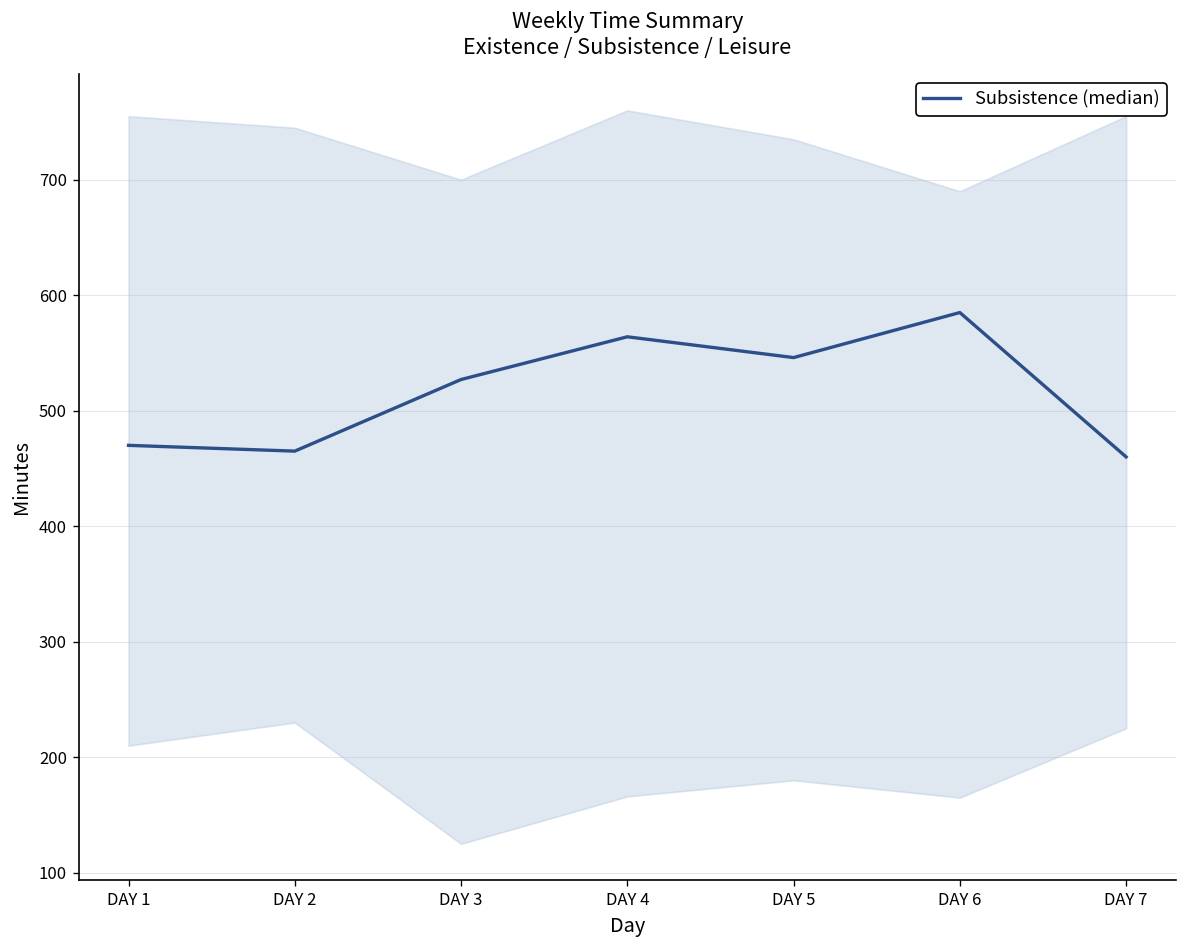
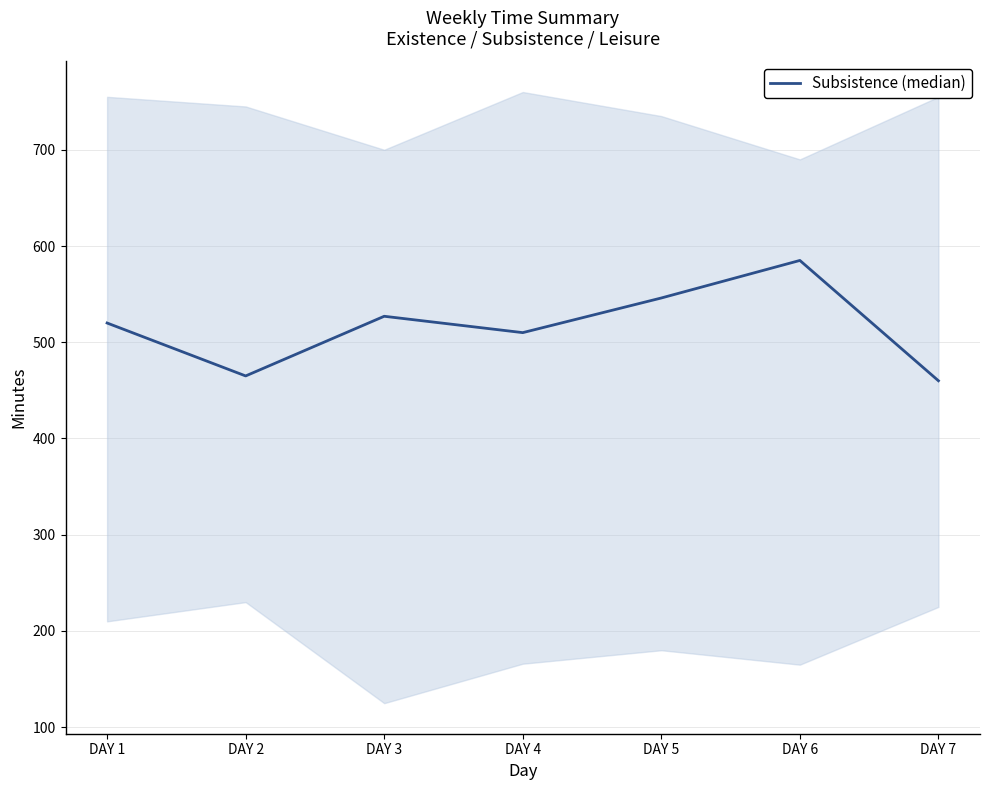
  {
    "Subsistence (median)": {
-     "DAY 1": 470,
+     "DAY 1": 520,
      "DAY 2": 470,
      "DAY 3": 530,
-     "DAY 4": 560,
+     "DAY 4": 510,
      "DAY 5": 550,
      "DAY 6": 590,
      "DAY 7": 460
    }
  }
